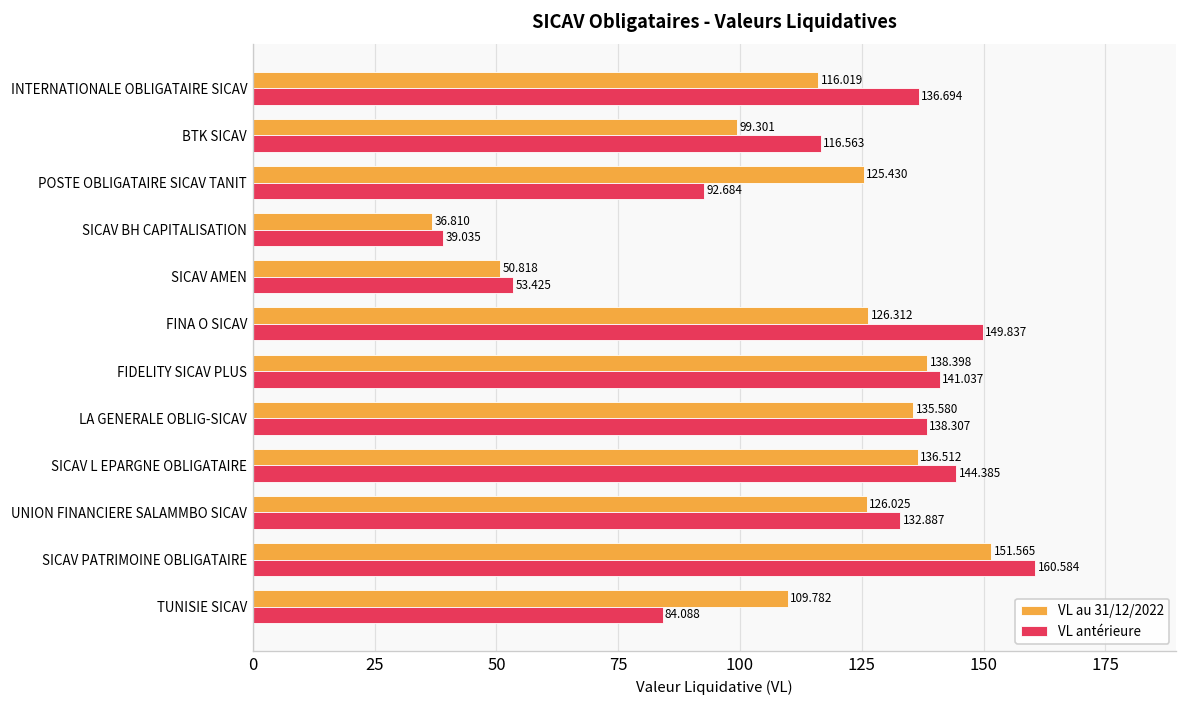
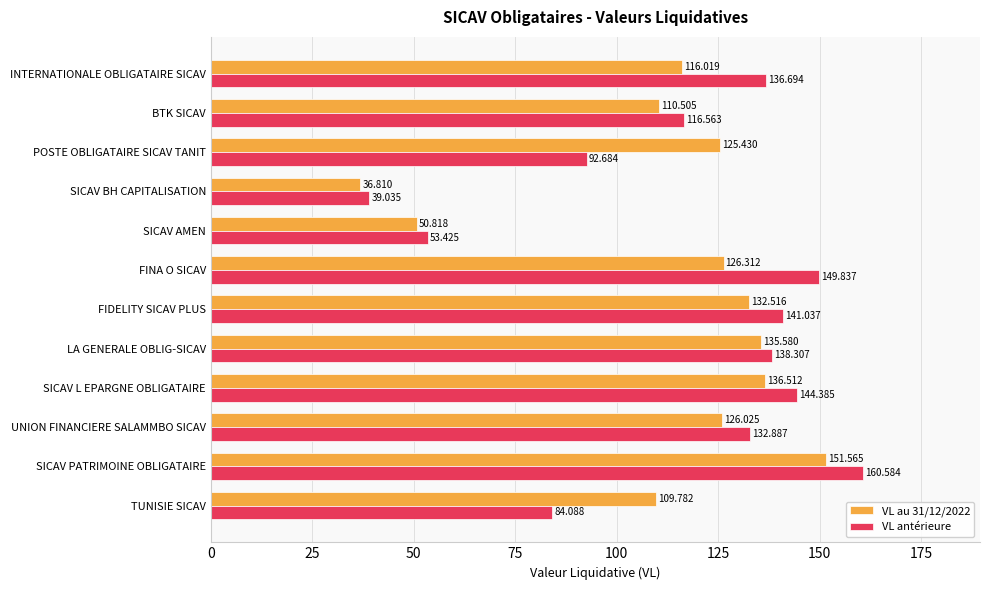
  {
    "VL au 31/12/2022": {
      "INTERNATIONALE OBLIGATAIRE SICAV": 116.019,
-     "BTK SICAV": 99.301,
+     "BTK SICAV": 110.505,
      "POSTE OBLIGATAIRE SICAV TANIT": 125.430,
      "SICAV BH CAPITALISATION": 36.810,
      "SICAV AMEN": 50.818,
      "FINA O SICAV": 126.312,
-     "FIDELITY SICAV PLUS": 138.398,
+     "FIDELITY SICAV PLUS": 132.516,
      "LA GENERALE OBLIG-SICAV": 135.580,
      "SICAV L EPARGNE OBLIGATAIRE": 136.512,
      "UNION FINANCIERE SALAMMBO SICAV": 126.025,
      "SICAV PATRIMOINE OBLIGATAIRE": 151.565,
      "TUNISIE SICAV": 109.782
    },
    "VL antérieure": {
      "INTERNATIONALE OBLIGATAIRE SICAV": 136.694,
      "BTK SICAV": 116.563,
      "POSTE OBLIGATAIRE SICAV TANIT": 92.684,
      "SICAV BH CAPITALISATION": 39.035,
      "SICAV AMEN": 53.425,
      "FINA O SICAV": 149.837,
      "FIDELITY SICAV PLUS": 141.037,
      "LA GENERALE OBLIG-SICAV": 138.307,
      "SICAV L EPARGNE OBLIGATAIRE": 144.385,
      "UNION FINANCIERE SALAMMBO SICAV": 132.887,
      "SICAV PATRIMOINE OBLIGATAIRE": 160.584,
      "TUNISIE SICAV": 84.088
    }
  }
